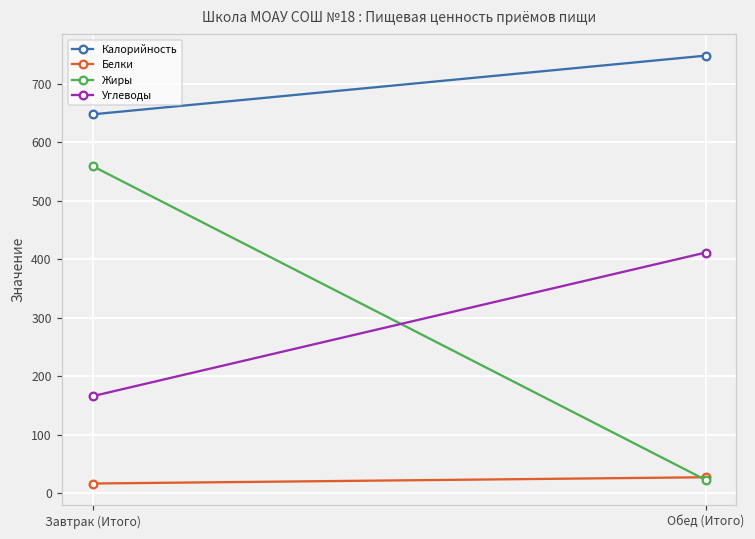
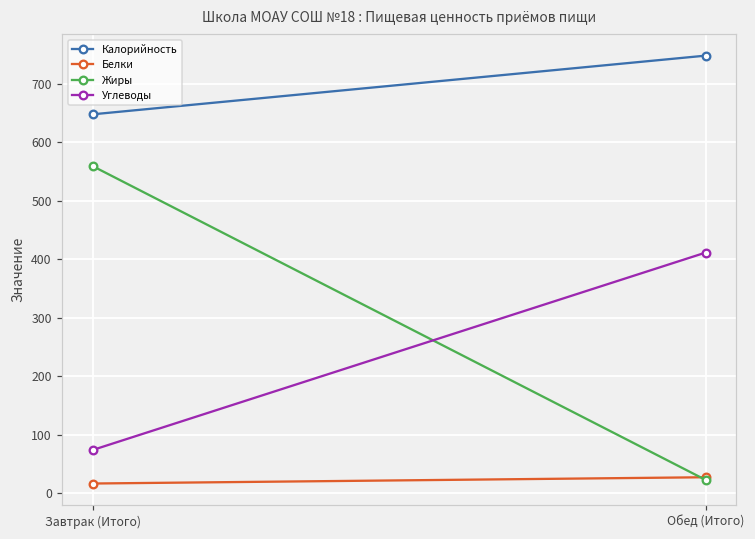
  {
    "Калорийность": {
      "Завтрак (Итого)": 650,
      "Обед (Итого)": 750
    },
    "Белки": {
      "Завтрак (Итого)": 20
    },
    "Жиры": {
      "Завтрак (Итого)": 560
    },
    "Углеводы": {
-     "Завтрак (Итого)": 170,
+     "Завтрак (Итого)": 70,
      "Обед (Итого)": 410
    }
  }
